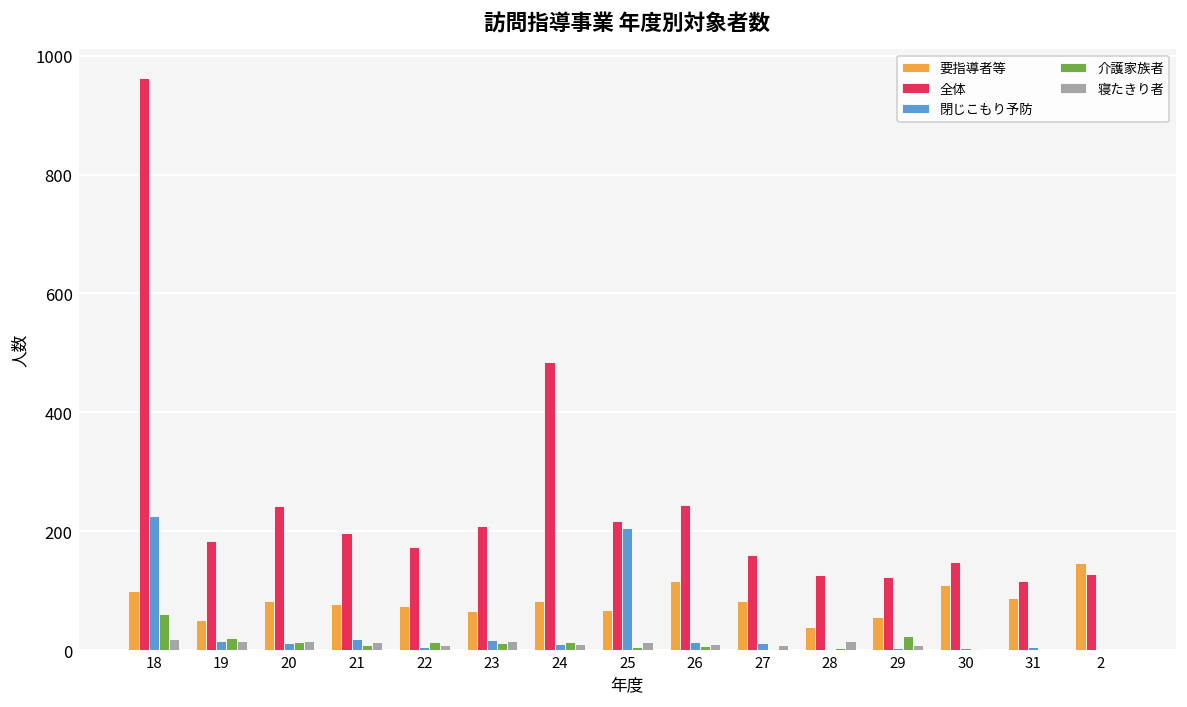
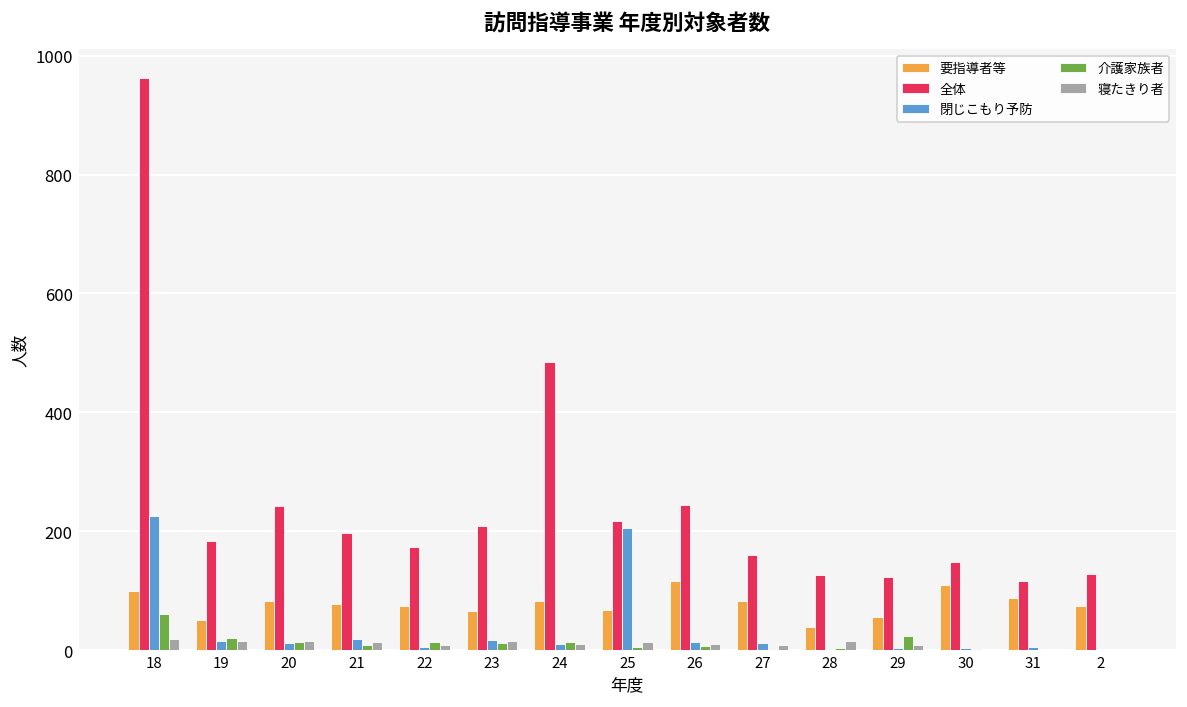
  {
    "要指導者等": {
      "18": 100,
      "19": 50,
      "20": 80,
      "21": 80,
      "22": 70,
      "23": 70,
      "24": 80,
      "25": 70,
      "26": 120,
      "27": 80,
      "28": 40,
      "29": 60,
      "30": 110,
      "31": 90,
-     "2": 150
+     "2": 80
    },
    "全体": {
      "18": 960,
      "19": 180,
      "20": 240,
      "21": 200,
      "22": 170,
      "23": 210,
      "24": 480,
      "25": 220,
      "26": 240,
      "27": 160,
      "28": 130,
      "29": 120,
      "30": 150,
      "31": 120,
      "2": 130
    },
    "閉じこもり予防": {
      "18": 230,
      "19": 20,
      "20": 10,
      "21": 20,
      "22": 10,
      "23": 20,
      "24": 10,
      "25": 210,
      "26": 10,
      "27": 10
    },
    "介護家族者": {
      "18": 60,
      "19": 20,
      "20": 10,
      "21": 10,
      "22": 10,
      "23": 10,
      "24": 10,
      "26": 10,
      "29": 20,
      "31": 0
    },
    "寝たきり者": {
      "18": 20,
      "19": 20,
      "20": 20,
      "21": 10,
      "22": 10,
      "23": 20,
      "24": 10,
      "25": 10,
      "26": 10,
      "27": 10,
      "28": 20,
      "29": 10
    }
  }
